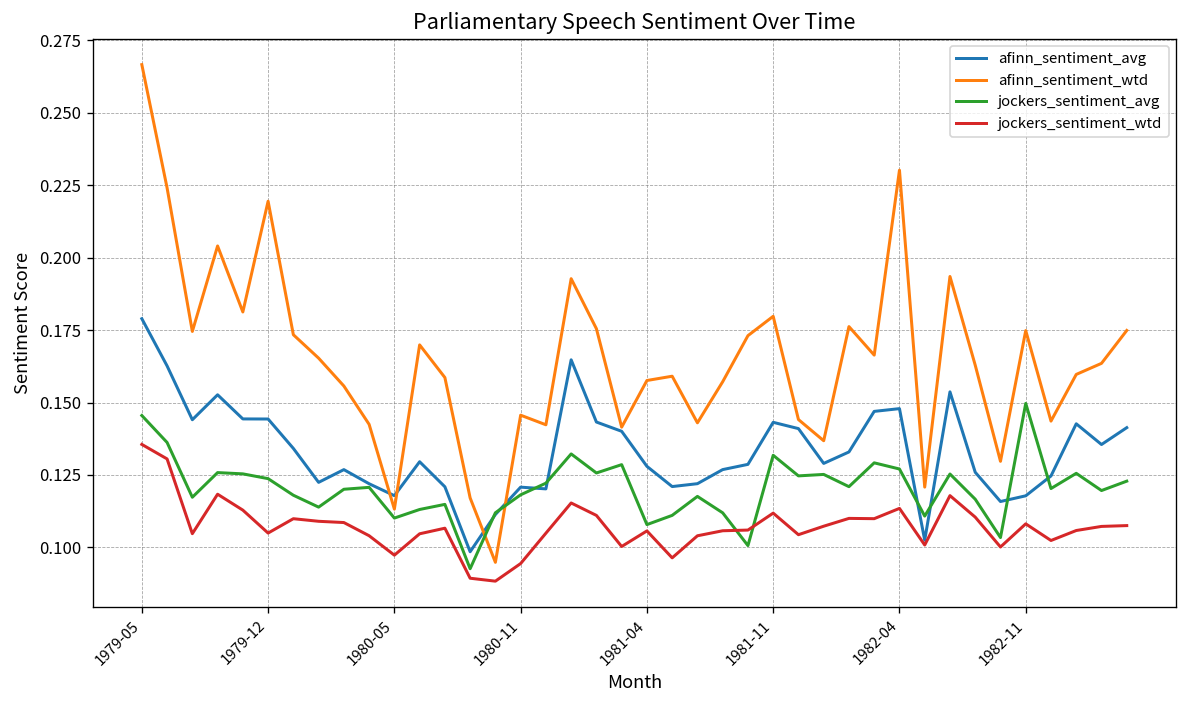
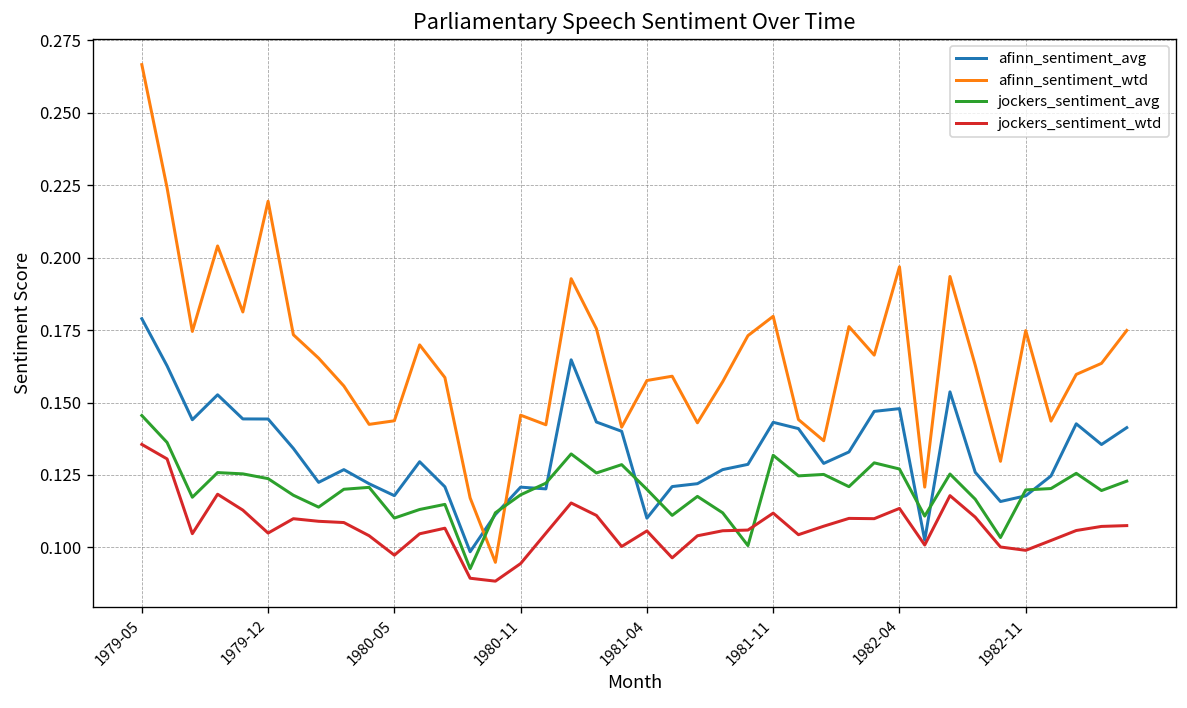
  {
    "afinn_sentiment_avg": {
      "1979-05": 0.179,
      "1979-12": 0.144,
      "1980-05": 0.118,
      "1980-11": 0.121,
-     "1981-04": 0.128,
+     "1981-04": 0.110,
      "1981-11": 0.143,
      "1982-04": 0.148,
      "1982-11": 0.118
    },
    "afinn_sentiment_wtd": {
      "1979-05": 0.267,
      "1979-12": 0.220,
-     "1980-05": 0.113,
+     "1980-05": 0.144,
      "1980-11": 0.146,
      "1981-04": 0.158,
      "1981-11": 0.180,
-     "1982-04": 0.230,
+     "1982-04": 0.197,
      "1982-11": 0.175
    },
    "jockers_sentiment_avg": {
      "1979-05": 0.146,
      "1979-12": 0.124,
      "1980-05": 0.110,
      "1980-11": 0.118,
-     "1981-04": 0.108,
+     "1981-04": 0.120,
      "1981-11": 0.132,
      "1982-04": 0.127,
-     "1982-11": 0.150
+     "1982-11": 0.120
    },
    "jockers_sentiment_wtd": {
      "1979-05": 0.136,
      "1979-12": 0.105,
      "1980-05": 0.097,
      "1980-11": 0.094,
      "1981-04": 0.106,
      "1981-11": 0.112,
      "1982-04": 0.113,
-     "1982-11": 0.108
+     "1982-11": 0.099
    }
  }
